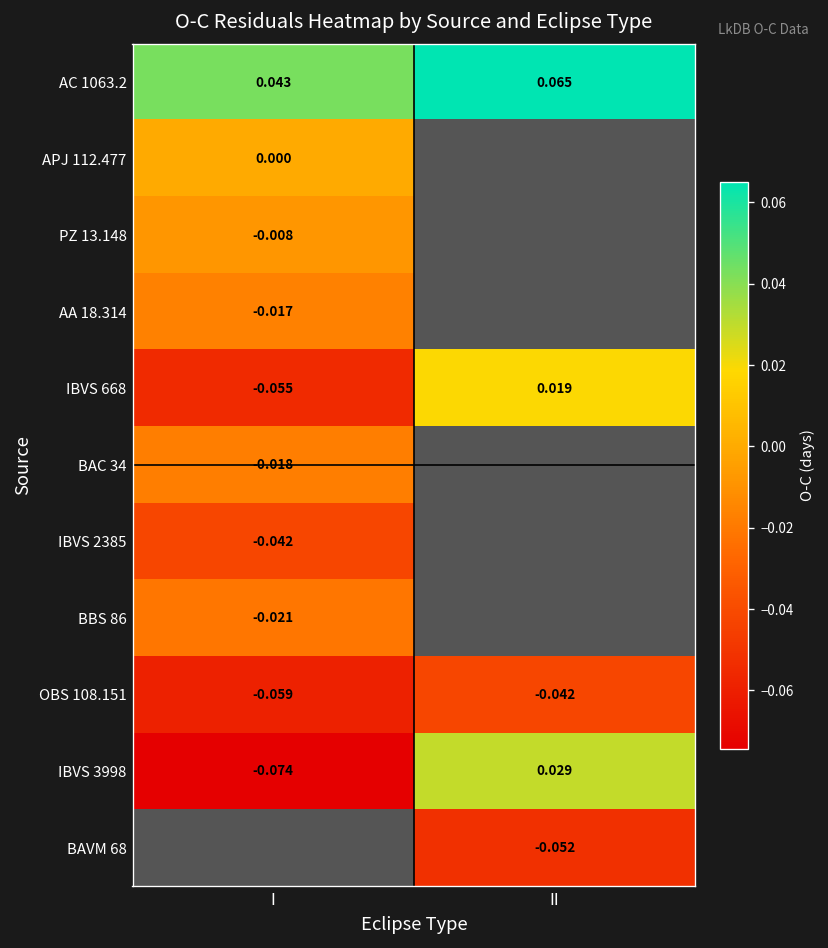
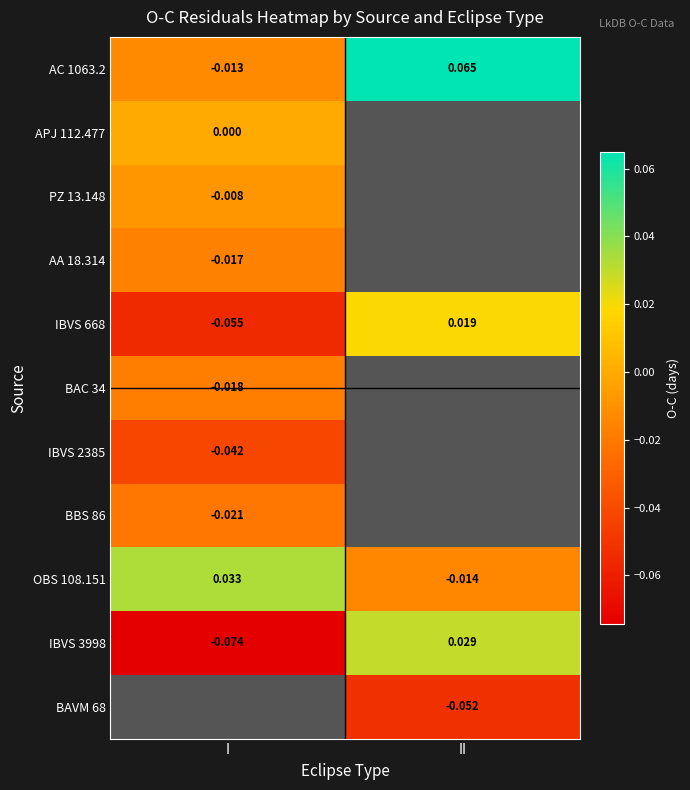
  {
    "AC 1063.2": {
-     "I": 0.043,
+     "I": -0.013,
      "II": 0.065
    },
    "APJ 112.477": {
      "I": 0.000
    },
    "PZ 13.148": {
      "I": -0.008
    },
    "AA 18.314": {
      "I": -0.017
    },
    "IBVS 668": {
      "I": -0.055,
      "II": 0.019
    },
    "BAC 34": {
      "I": -0.018
    },
    "IBVS 2385": {
      "I": -0.042
    },
    "BBS 86": {
      "I": -0.021
    },
    "OBS 108.151": {
-     "I": -0.059,
-     "II": -0.042
+     "I": 0.033,
+     "II": -0.014
    },
    "IBVS 3998": {
      "I": -0.074,
      "II": 0.029
    },
    "BAVM 68": {
      "II": -0.052
    }
  }
